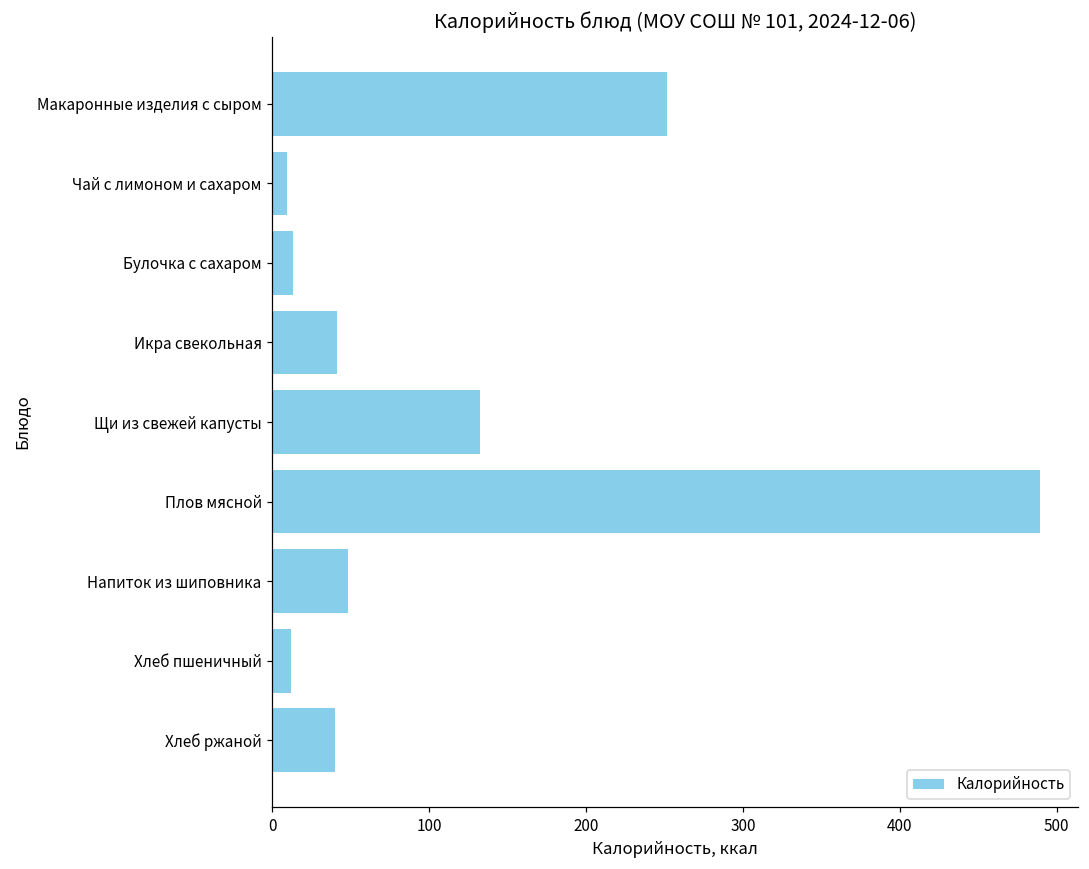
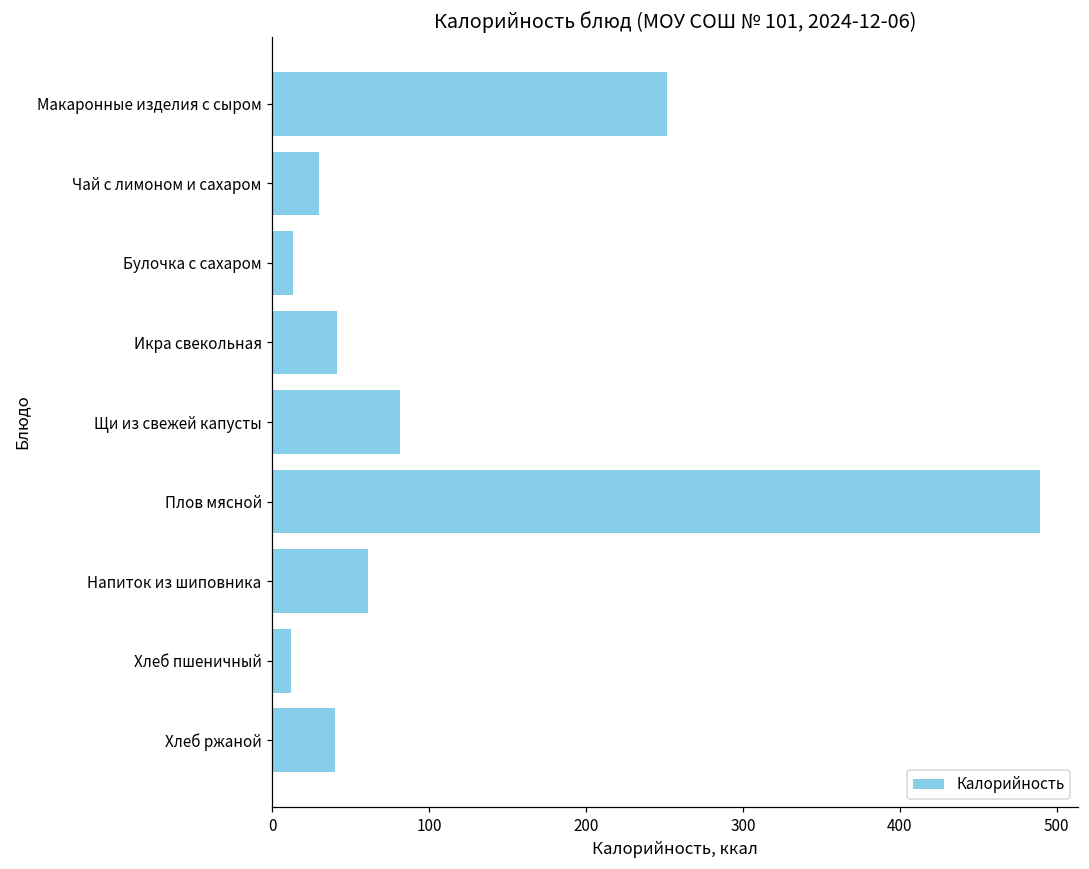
  {
    "Макаронные изделия с сыром": 251,
-   "Чай с лимоном и сахаром": 9,
+   "Чай с лимоном и сахаром": 30,
    "Булочка с сахаром": 13,
    "Икра свекольная": 41,
-   "Щи из свежей капусты": 132,
+   "Щи из свежей капусты": 81,
    "Плов мясной": 489,
-   "Напиток из шиповника": 48,
+   "Напиток из шиповника": 61,
    "Хлеб пшеничный": 12,
    "Хлеб ржаной": 40
  }
